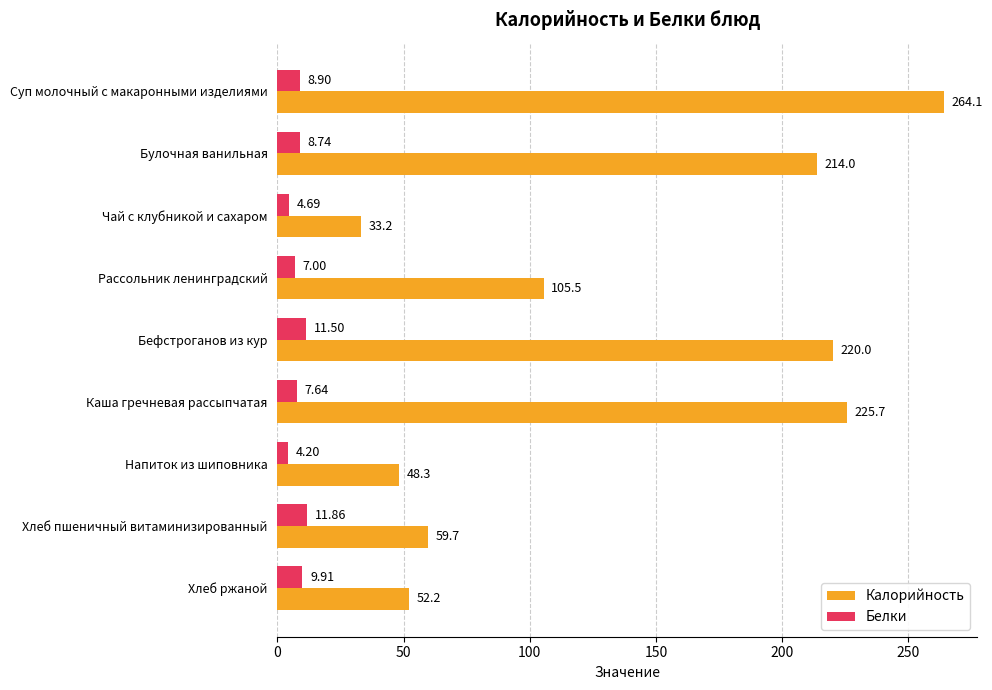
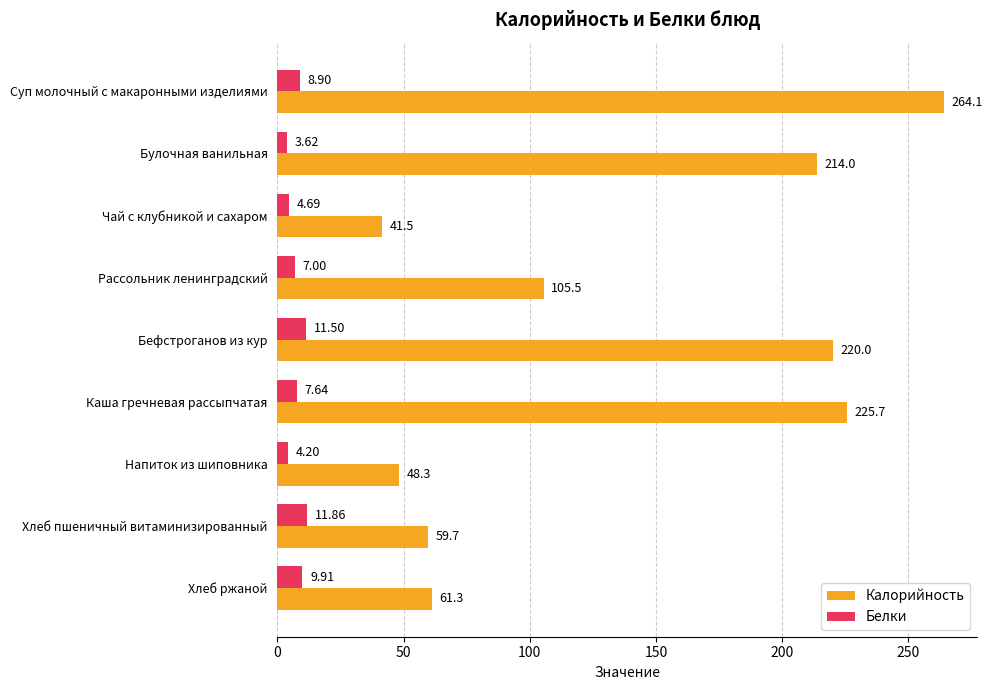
  {
    "Калорийность": {
      "Суп молочный с макаронными изделиями": 264.1,
      "Булочная ванильная": 214.0,
-     "Чай с клубникой и сахаром": 33.2,
+     "Чай с клубникой и сахаром": 41.5,
      "Рассольник ленинградский": 105.5,
      "Бефстроганов из кур": 220.0,
      "Каша гречневая рассыпчатая": 225.7,
      "Напиток из шиповника": 48.3,
      "Хлеб пшеничный витаминизированный": 59.7,
-     "Хлеб ржаной": 52.2
+     "Хлеб ржаной": 61.3
    },
    "Белки": {
      "Суп молочный с макаронными изделиями": 8.90,
-     "Булочная ванильная": 8.74,
+     "Булочная ванильная": 3.62,
      "Чай с клубникой и сахаром": 4.69,
      "Рассольник ленинградский": 7.00,
      "Бефстроганов из кур": 11.50,
      "Каша гречневая рассыпчатая": 7.64,
      "Напиток из шиповника": 4.20,
      "Хлеб пшеничный витаминизированный": 11.86,
      "Хлеб ржаной": 9.91
    }
  }
